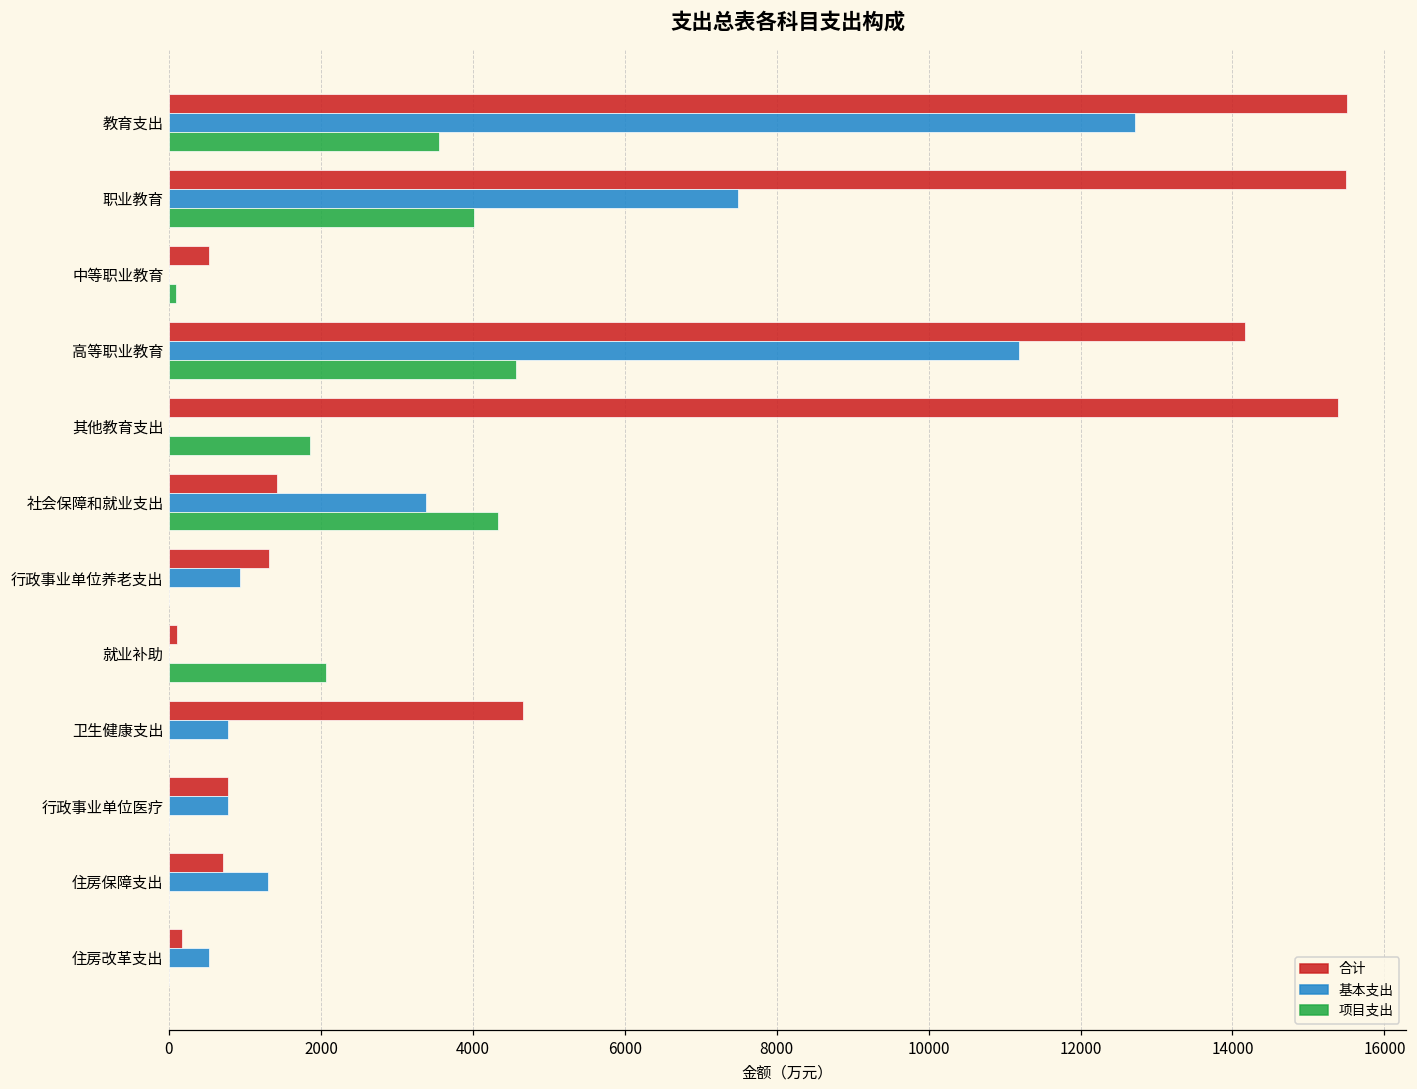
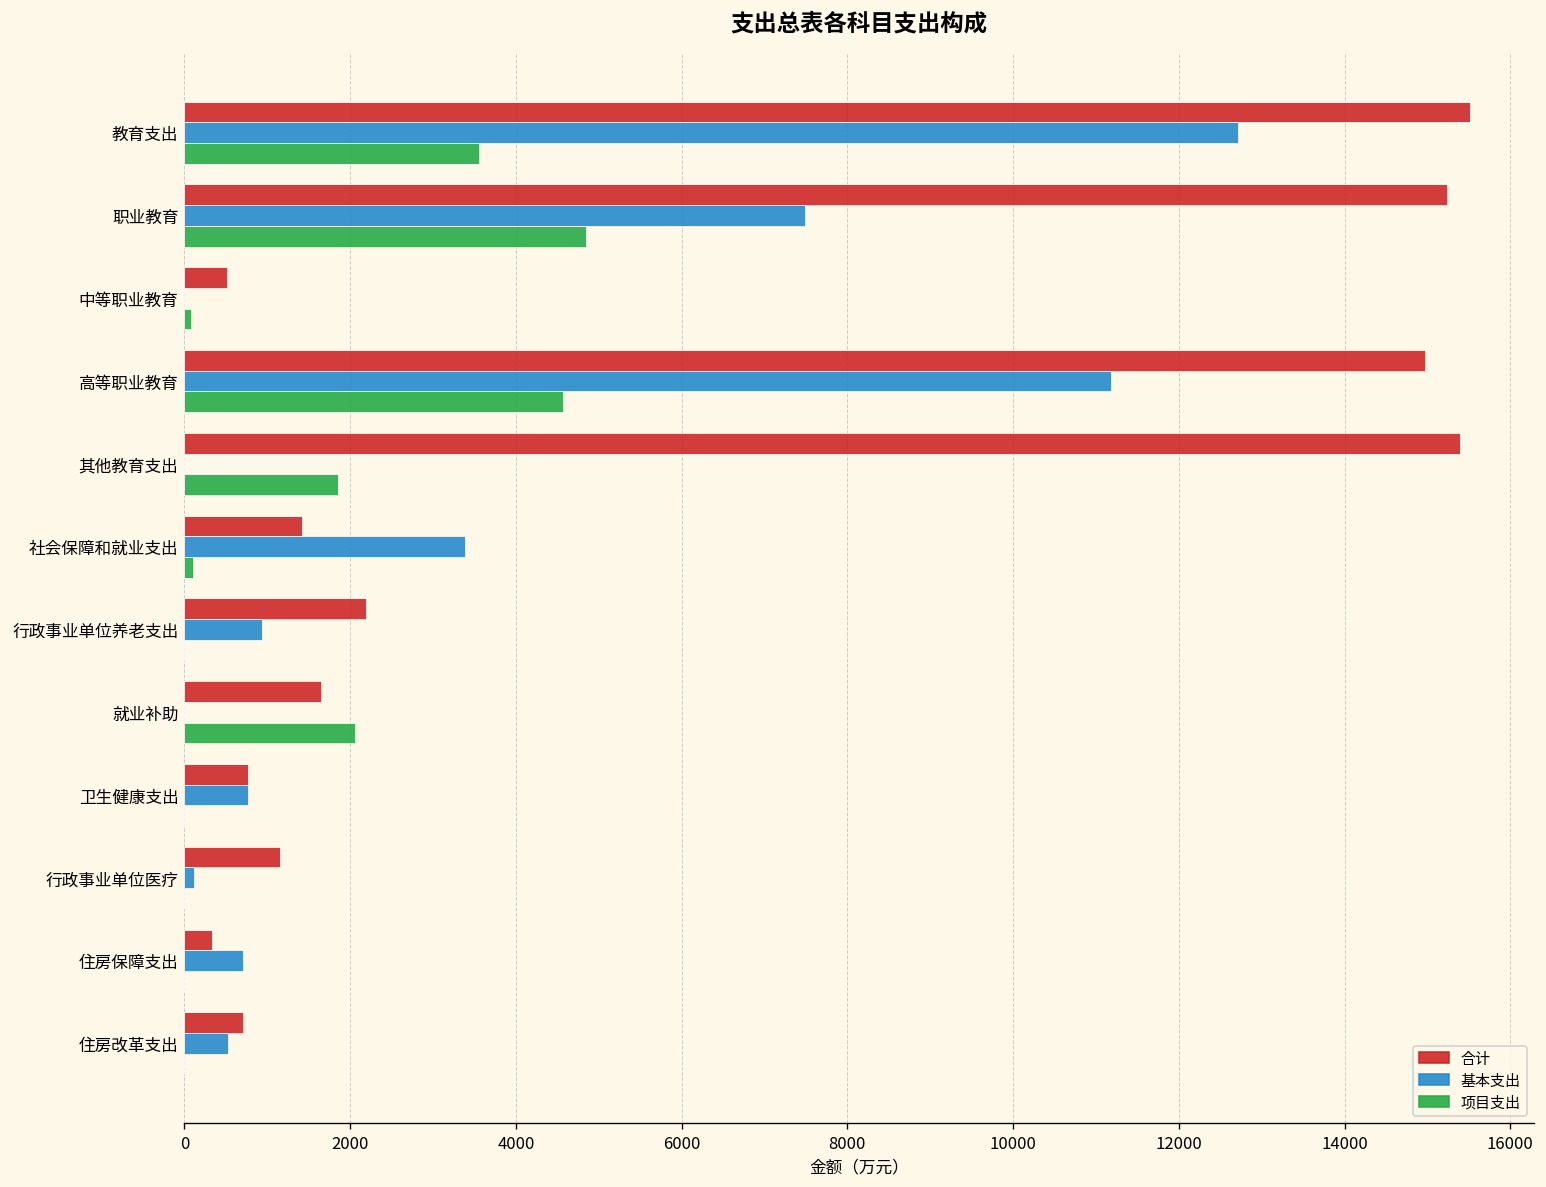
  {
    "合计": {
      "教育支出": 15500,
-     "职业教育": 15500,
+     "职业教育": 15200,
      "中等职业教育": 500,
-     "高等职业教育": 14200,
+     "高等职业教育": 15000,
      "其他教育支出": 15400,
      "社会保障和就业支出": 1400,
-     "行政事业单位养老支出": 1300,
-     "就业补助": 100,
-     "卫生健康支出": 4700,
-     "行政事业单位医疗": 800,
-     "住房保障支出": 700,
-     "住房改革支出": 200
+     "行政事业单位养老支出": 2200,
+     "就业补助": 1600,
+     "卫生健康支出": 800,
+     "行政事业单位医疗": 1100,
+     "住房保障支出": 300,
+     "住房改革支出": 700
    },
    "基本支出": {
      "教育支出": 12700,
      "职业教育": 7500,
      "中等职业教育": 0,
      "高等职业教育": 11200,
      "其他教育支出": 0,
      "社会保障和就业支出": 3400,
      "行政事业单位养老支出": 900,
      "就业补助": 0,
      "卫生健康支出": 800,
-     "行政事业单位医疗": 800,
-     "住房保障支出": 1300,
+     "行政事业单位医疗": 100,
+     "住房保障支出": 700,
      "住房改革支出": 500
    },
    "项目支出": {
      "教育支出": 3600,
-     "职业教育": 4000,
+     "职业教育": 4800,
      "中等职业教育": 100,
      "高等职业教育": 4600,
      "其他教育支出": 1900,
-     "社会保障和就业支出": 4300,
+     "社会保障和就业支出": 100,
      "行政事业单位养老支出": 0,
      "就业补助": 2100,
      "卫生健康支出": 0,
      "行政事业单位医疗": 0
    }
  }
